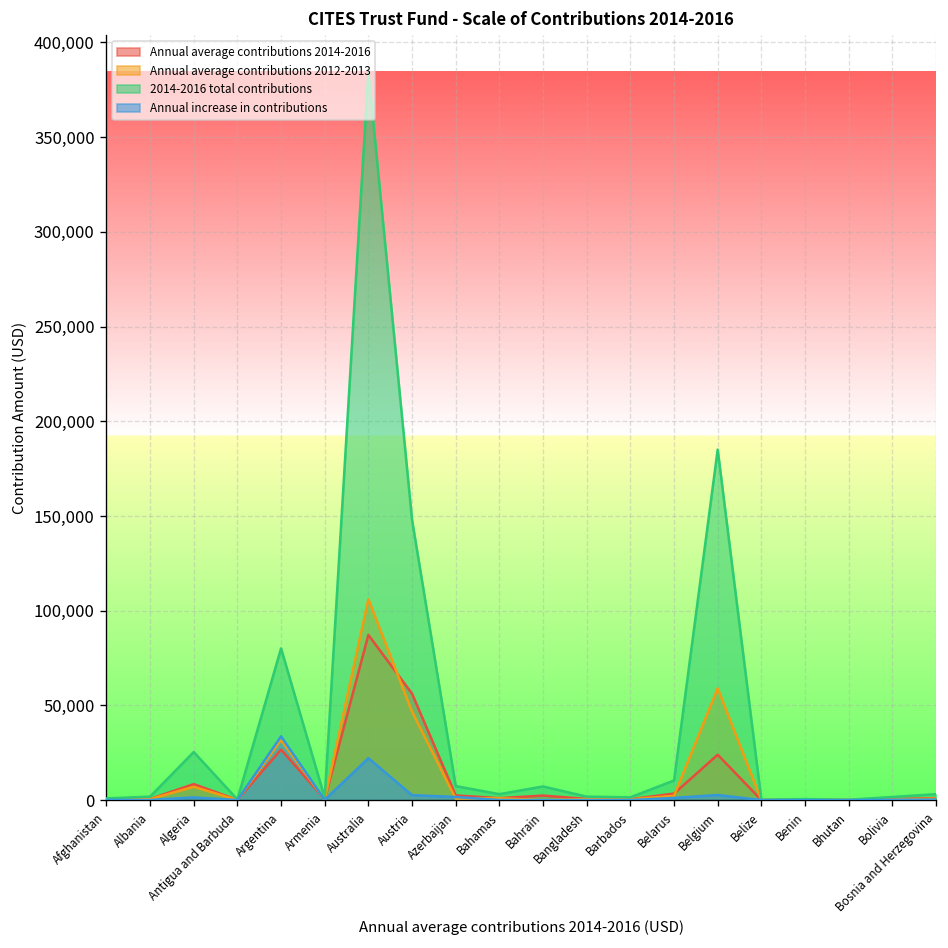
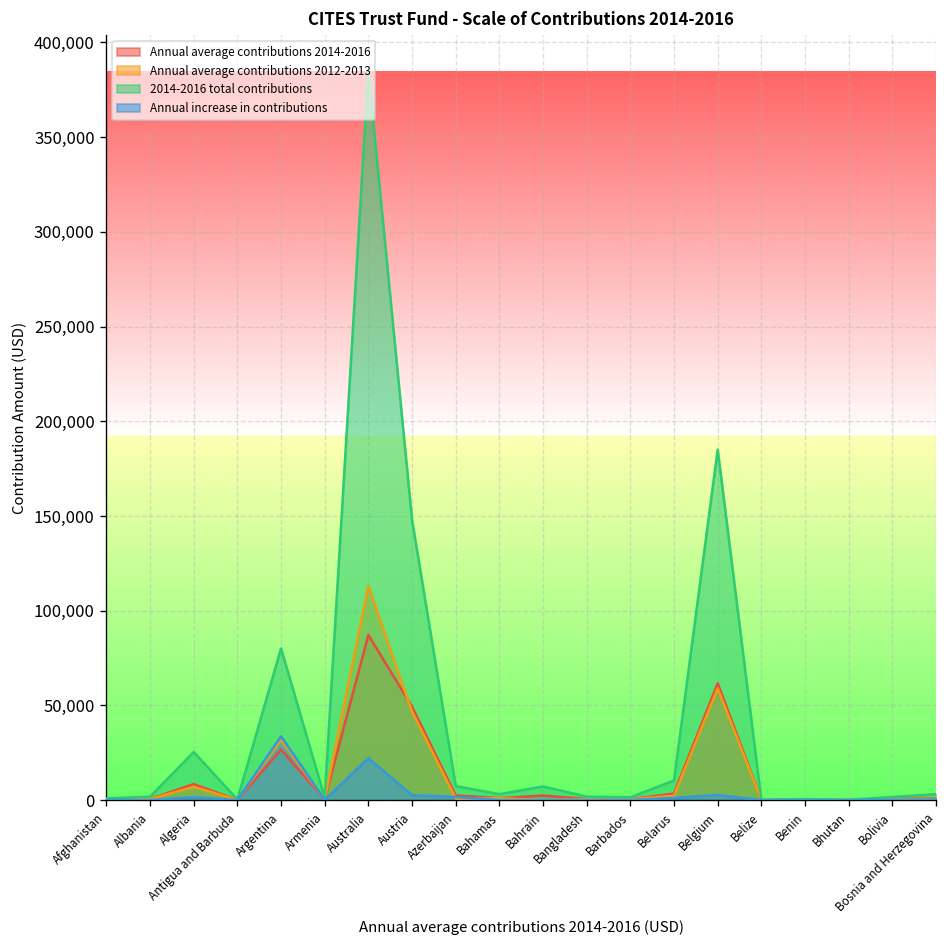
  {
    "Annual average contributions 2014-2016": {
      "Argentina": "27,000",
      "Australia": "87,000",
-     "Austria": "56,000",
+     "Austria": "49,000",
      "Bahrain": "2,000",
-     "Belgium": "24,000"
+     "Belgium": "62,000"
    },
    "Annual average contributions 2012-2013": {
      "Argentina": "32,000",
-     "Australia": "106,000",
+     "Australia": "113,000",
      "Austria": "47,000",
      "Belgium": "59,000"
    },
    "2014-2016 total contributions": {
      "Algeria": "25,000",
      "Argentina": "80,000",
      "Austria": "148,000",
      "Azerbaijan": "7,000",
      "Bahamas": "3,000",
      "Bahrain": "7,000",
      "Belarus": "10,000",
      "Belgium": "185,000",
      "Bosnia and Herzegovina": "3,000"
    },
    "Annual increase in contributions": {
      "Algeria": "1,000",
      "Argentina": "34,000",
      "Australia": "22,000",
      "Austria": "3,000",
      "Belgium": "3,000"
    }
  }
